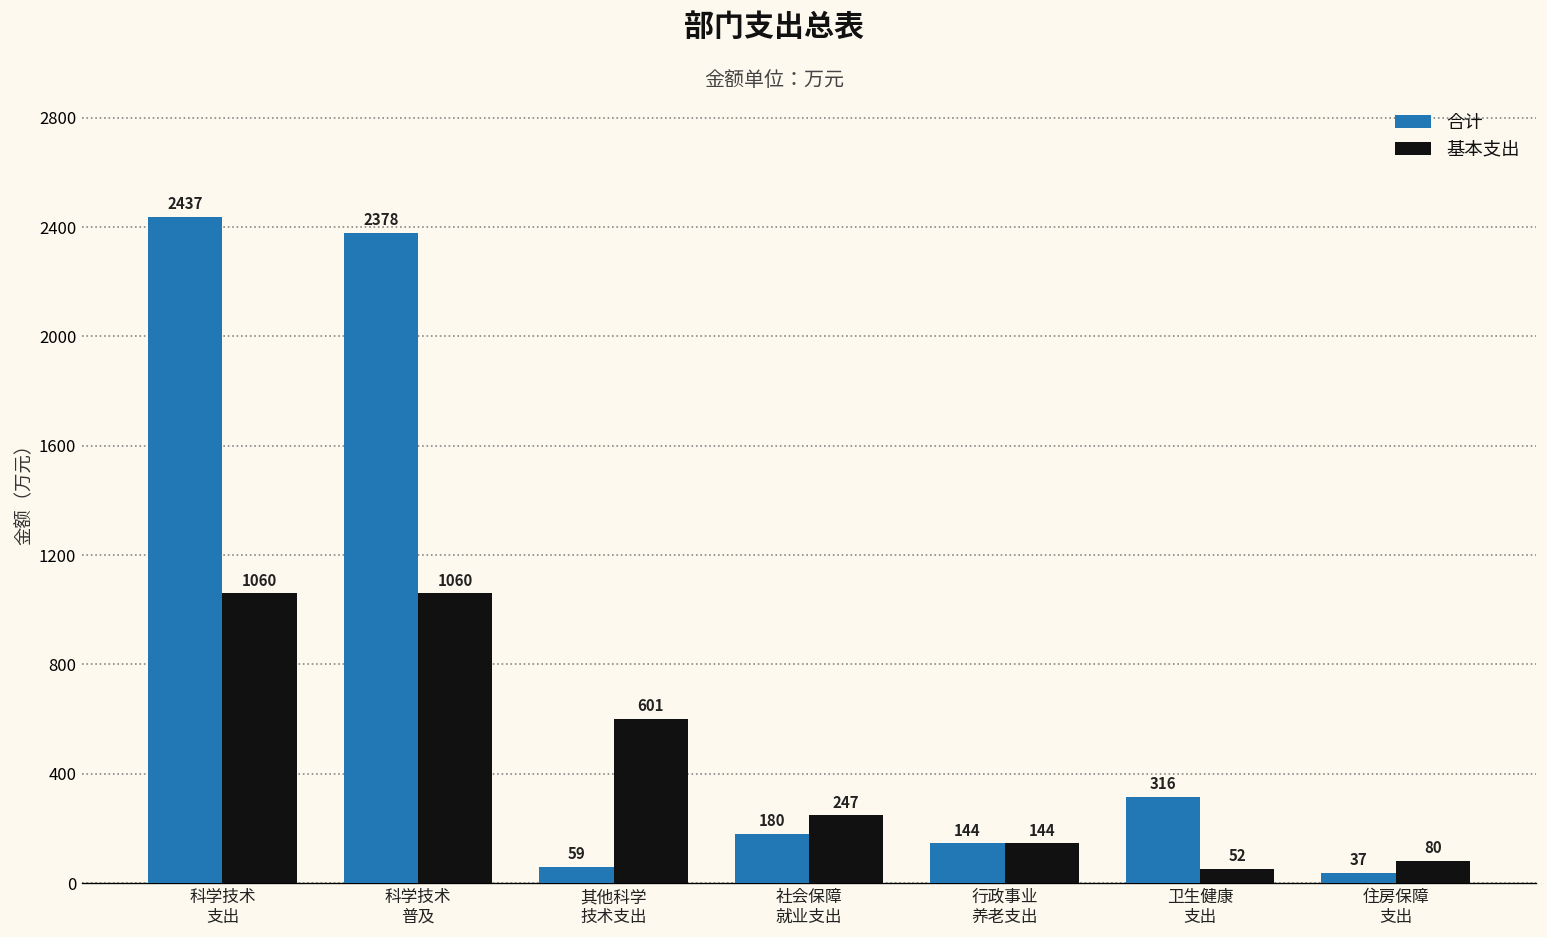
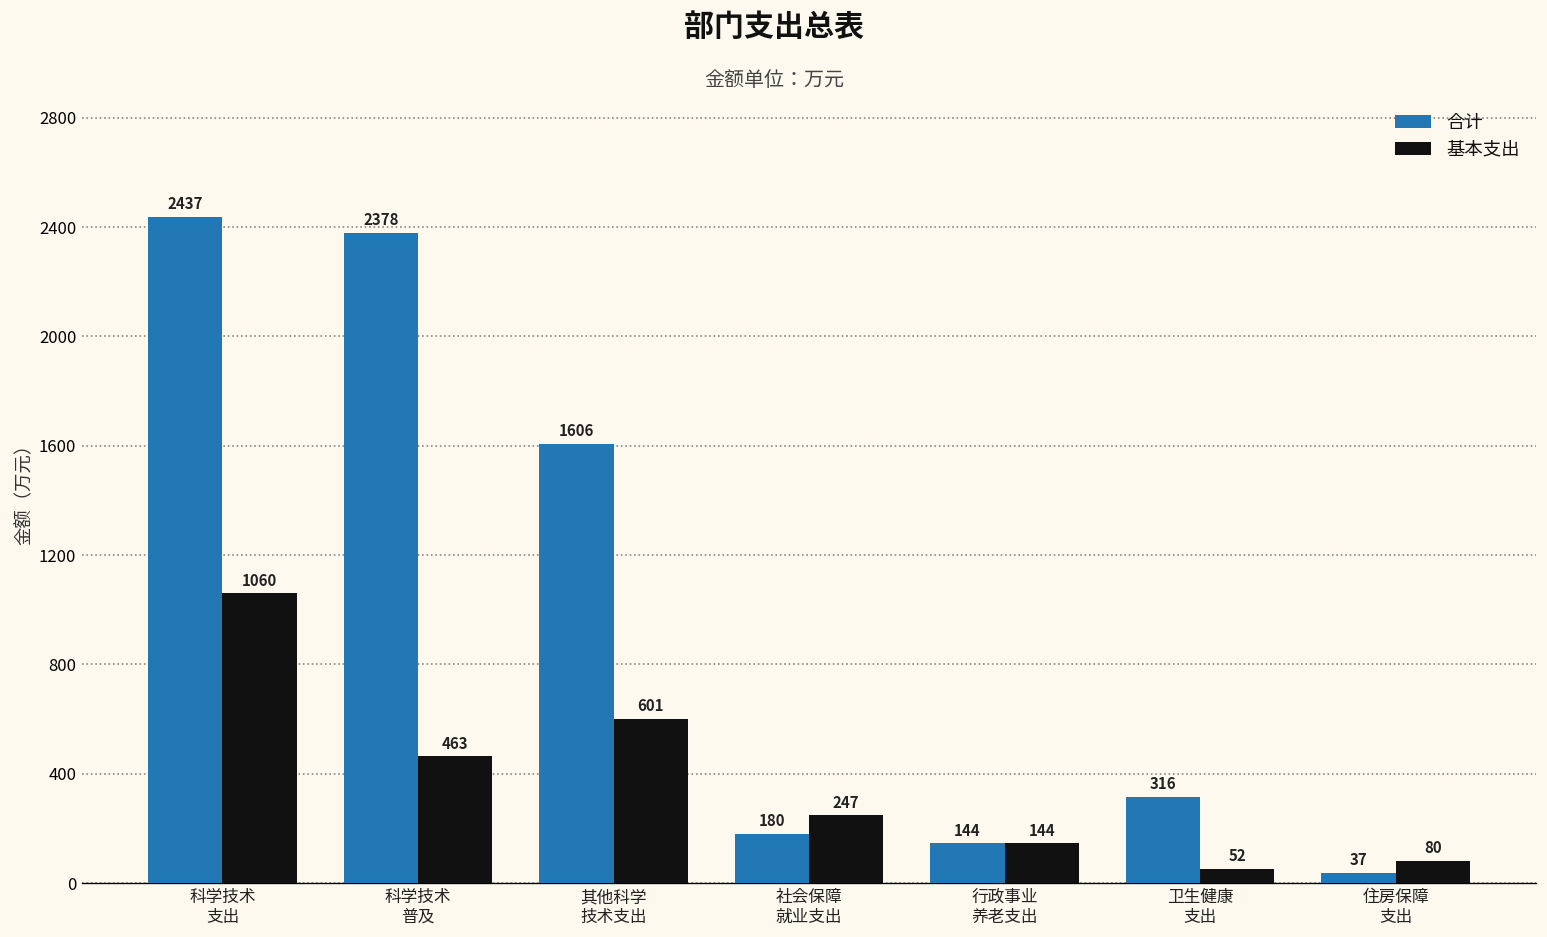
  {
    "合计": {
      "科学技术 支出": 2437,
      "科学技术 普及": 2378,
-     "其他科学 技术支出": 59,
+     "其他科学 技术支出": 1606,
      "社会保障 就业支出": 180,
      "行政事业 养老支出": 144,
      "卫生健康 支出": 316,
      "住房保障 支出": 37
    },
    "基本支出": {
      "科学技术 支出": 1060,
-     "科学技术 普及": 1060,
+     "科学技术 普及": 463,
      "其他科学 技术支出": 601,
      "社会保障 就业支出": 247,
      "行政事业 养老支出": 144,
      "卫生健康 支出": 52,
      "住房保障 支出": 80
    }
  }
